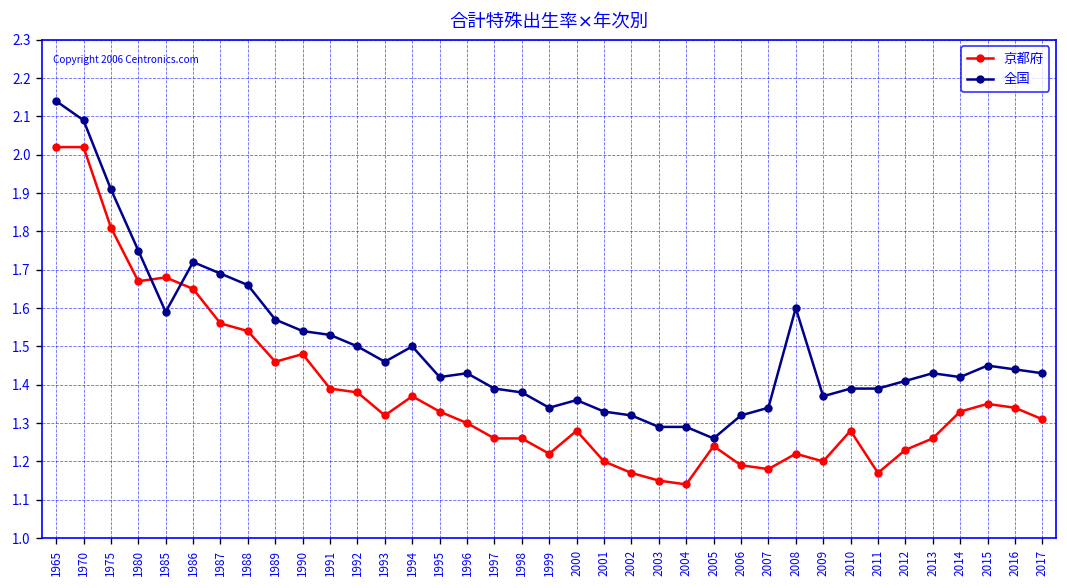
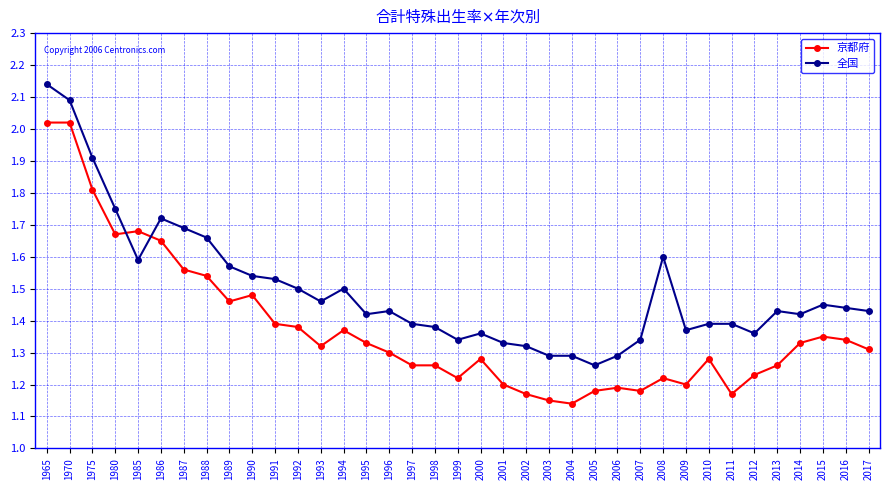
  {
    "京都府": {
      "1965": 2.02,
      "1970": 2.02,
      "1975": 1.81,
      "1980": 1.67,
      "1985": 1.68,
      "1986": 1.65,
      "1987": 1.56,
      "1988": 1.54,
      "1989": 1.46,
      "1990": 1.48,
      "1991": 1.39,
      "1992": 1.38,
      "1993": 1.32,
      "1994": 1.37,
      "1995": 1.33,
      "1996": 1.30,
      "1997": 1.26,
      "1998": 1.26,
      "1999": 1.22,
      "2000": 1.28,
      "2001": 1.20,
      "2002": 1.17,
      "2003": 1.15,
      "2004": 1.14,
-     "2005": 1.24,
+     "2005": 1.18,
      "2006": 1.19,
      "2007": 1.18,
      "2008": 1.22,
      "2009": 1.20,
      "2010": 1.28,
      "2011": 1.17,
      "2012": 1.23,
      "2013": 1.26,
      "2014": 1.33,
      "2015": 1.35,
      "2016": 1.34,
      "2017": 1.31
    },
    "全国": {
      "1965": 2.14,
      "1970": 2.09,
      "1975": 1.91,
      "1980": 1.75,
      "1985": 1.59,
      "1986": 1.72,
      "1987": 1.69,
      "1988": 1.66,
      "1989": 1.57,
      "1990": 1.54,
      "1991": 1.53,
      "1992": 1.50,
      "1993": 1.46,
      "1994": 1.50,
      "1995": 1.42,
      "1996": 1.43,
      "1997": 1.39,
      "1998": 1.38,
      "1999": 1.34,
      "2000": 1.36,
      "2001": 1.33,
      "2002": 1.32,
      "2003": 1.29,
      "2004": 1.29,
      "2005": 1.26,
-     "2006": 1.32,
+     "2006": 1.29,
      "2007": 1.34,
      "2008": 1.60,
      "2009": 1.37,
      "2010": 1.39,
      "2011": 1.39,
-     "2012": 1.41,
+     "2012": 1.36,
      "2013": 1.43,
      "2014": 1.42,
      "2015": 1.45,
      "2016": 1.44,
      "2017": 1.43
    }
  }
